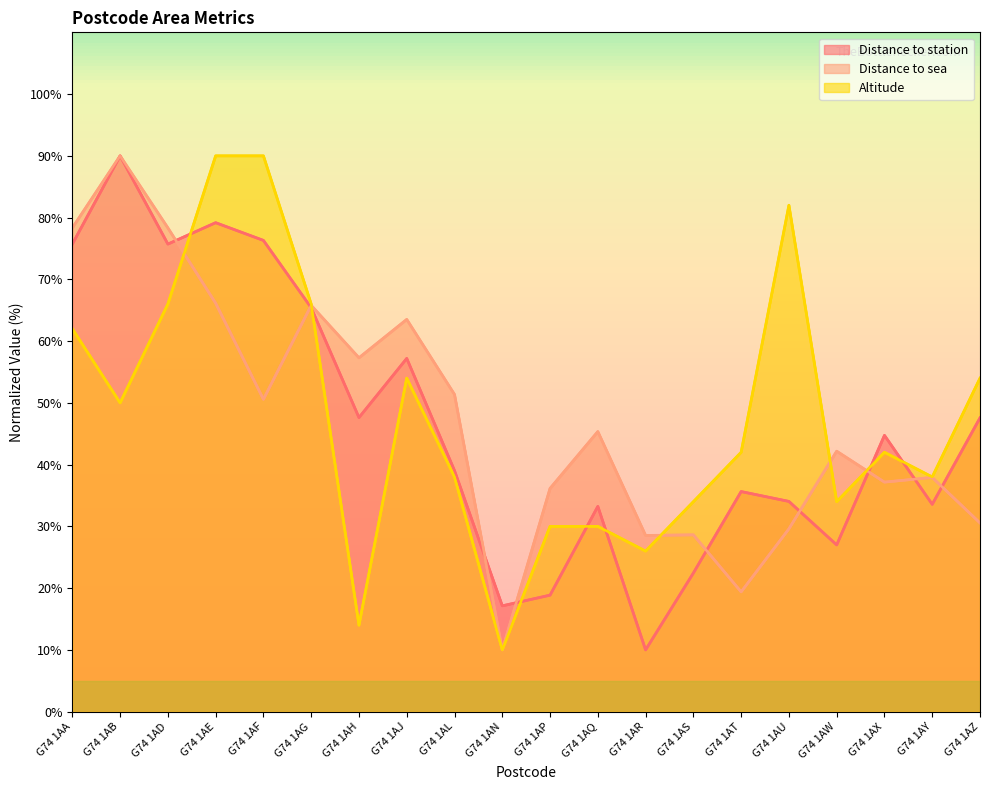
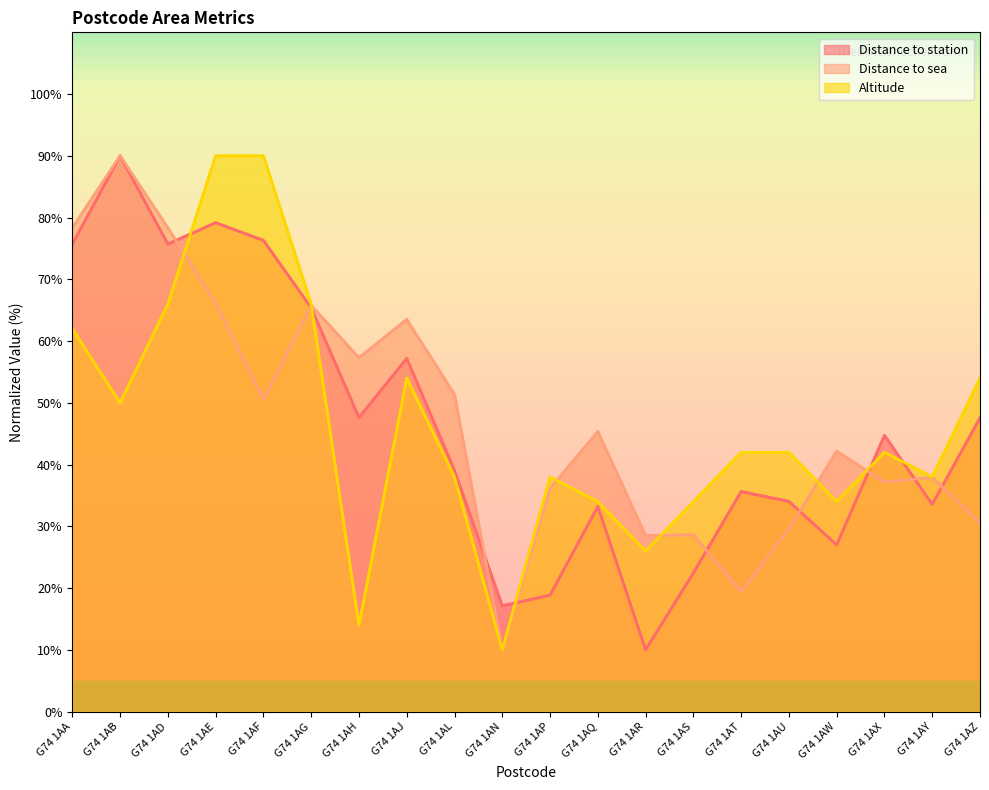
  {
    "Altitude": {
      "G74 1AA": "62%",
      "G74 1AB": "50%",
      "G74 1AD": "66%",
      "G74 1AE": "90%",
      "G74 1AF": "90%",
      "G74 1AH": "14%",
      "G74 1AJ": "54%",
      "G74 1AL": "38%",
-     "G74 1AP": "30%",
-     "G74 1AQ": "30%",
+     "G74 1AP": "38%",
+     "G74 1AQ": "34%",
      "G74 1AR": "26%",
      "G74 1AS": "34%",
      "G74 1AT": "42%",
-     "G74 1AU": "82%",
+     "G74 1AU": "42%",
      "G74 1AW": "34%",
      "G74 1AX": "42%",
      "G74 1AZ": "54%"
    }
  }
